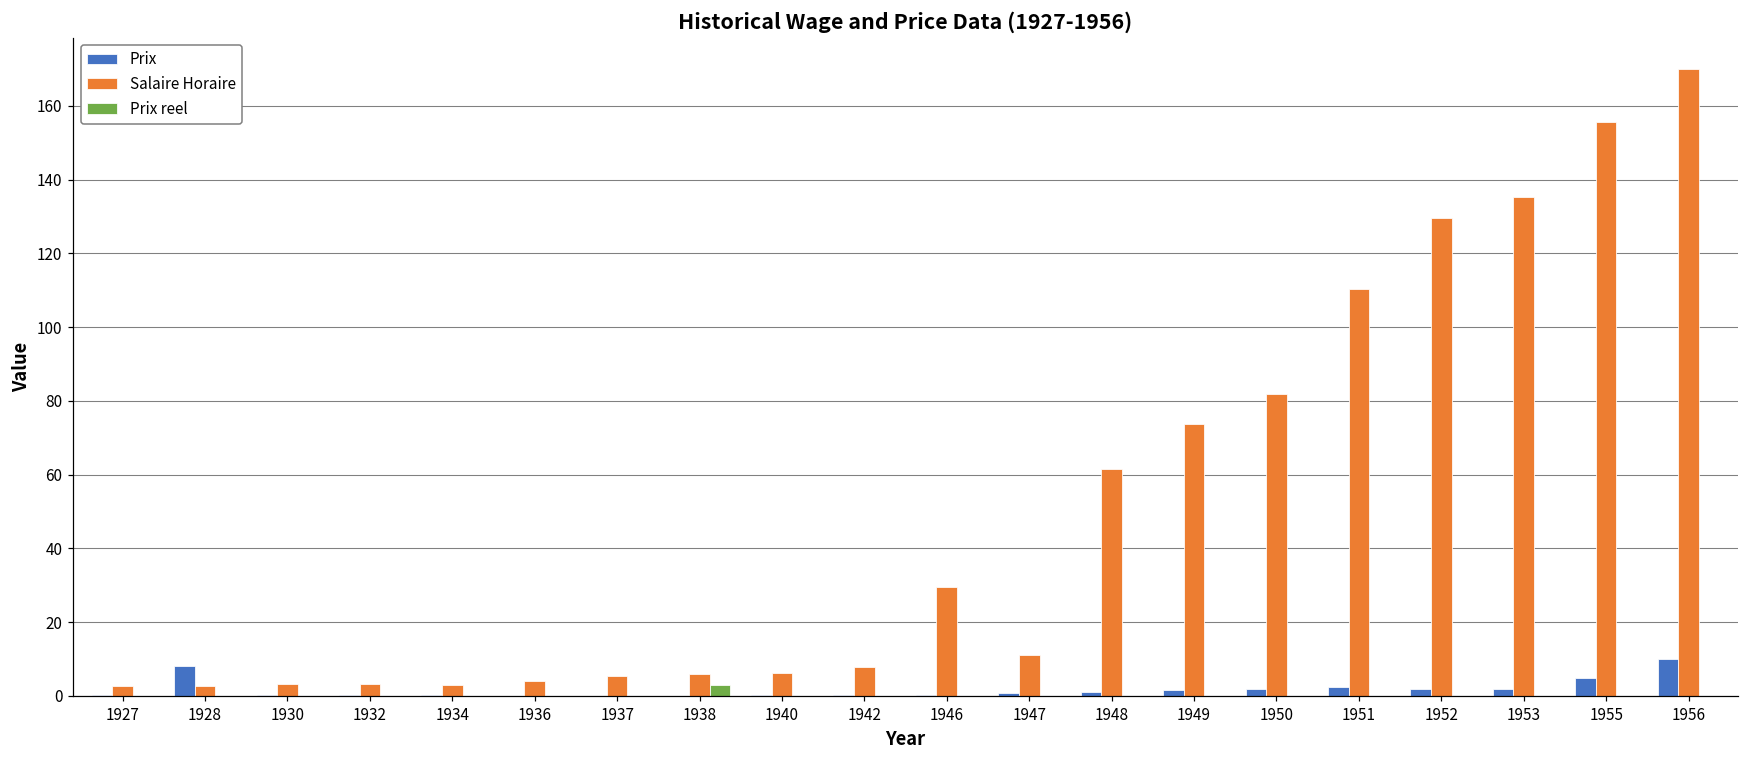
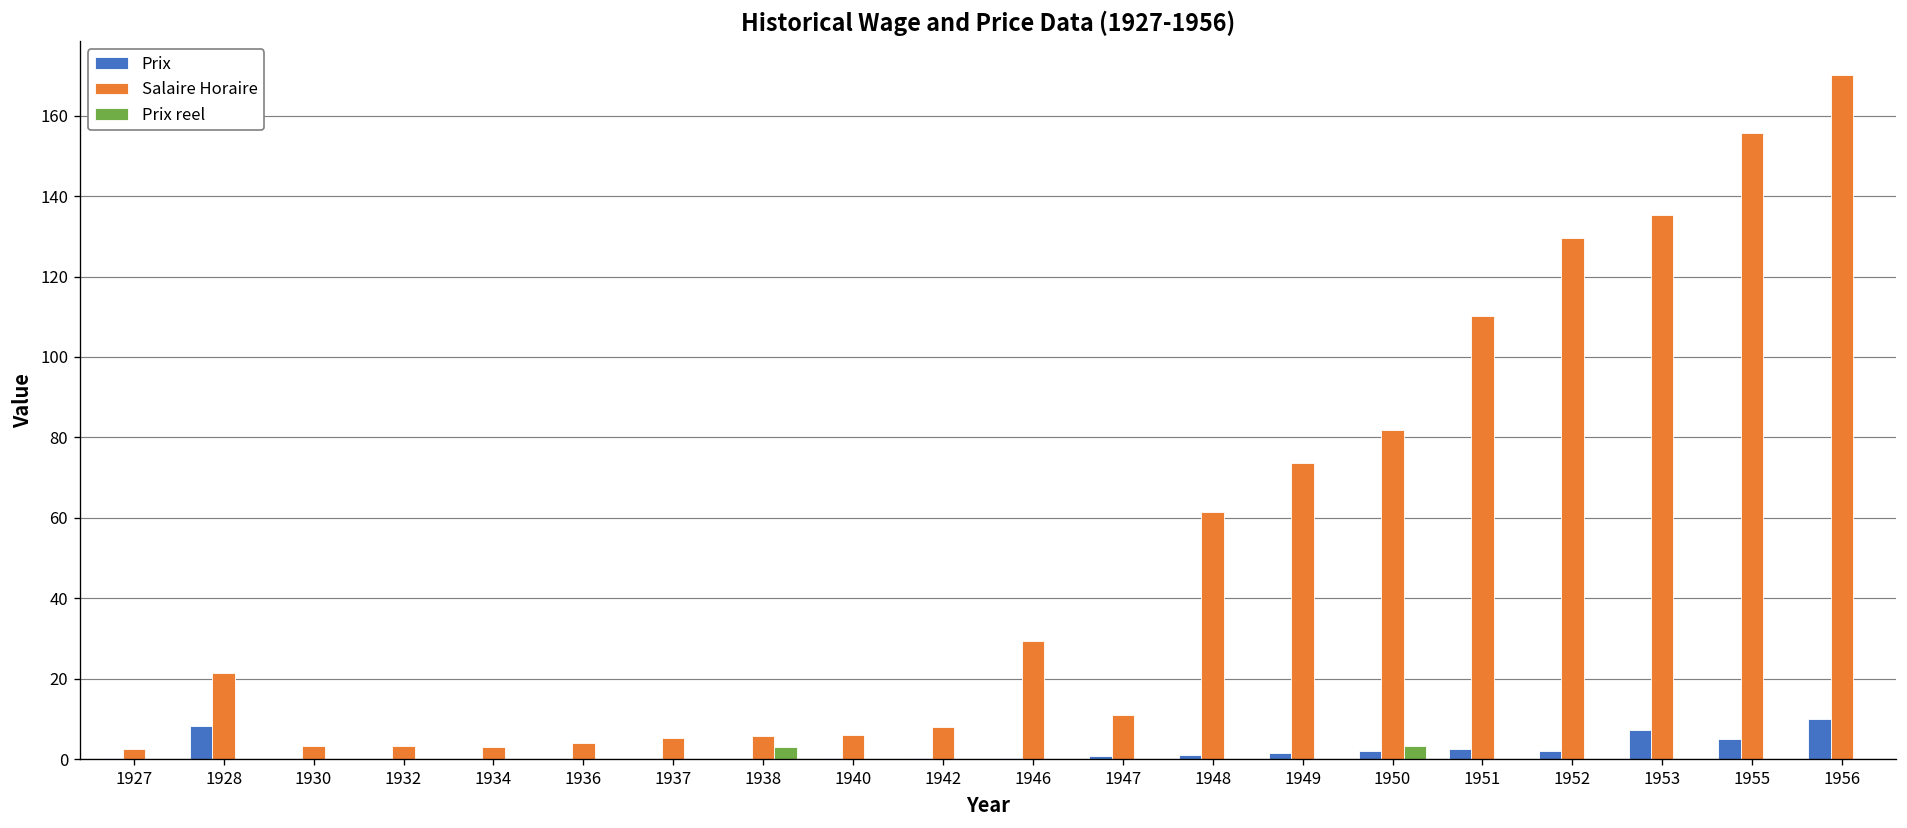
  {
    "Prix": {
      "1928": 8,
      "1947": 1,
      "1948": 1,
      "1949": 2,
      "1950": 2,
      "1951": 3,
      "1952": 2,
-     "1953": 2,
+     "1953": 7,
      "1955": 5,
      "1956": 10
    },
    "Salaire Horaire": {
      "1927": 3,
-     "1928": 3,
+     "1928": 22,
      "1930": 3,
      "1932": 3,
      "1934": 3,
      "1936": 4,
      "1937": 5,
      "1938": 6,
      "1940": 6,
      "1942": 8,
      "1946": 29,
      "1947": 11,
      "1948": 62,
      "1949": 74,
      "1950": 82,
      "1951": 110,
      "1952": 130,
      "1953": 135,
      "1955": 156,
      "1956": 170
    },
    "Prix reel": {
      "1938": 3,
-     "1950": 0
+     "1950": 3
    }
  }
